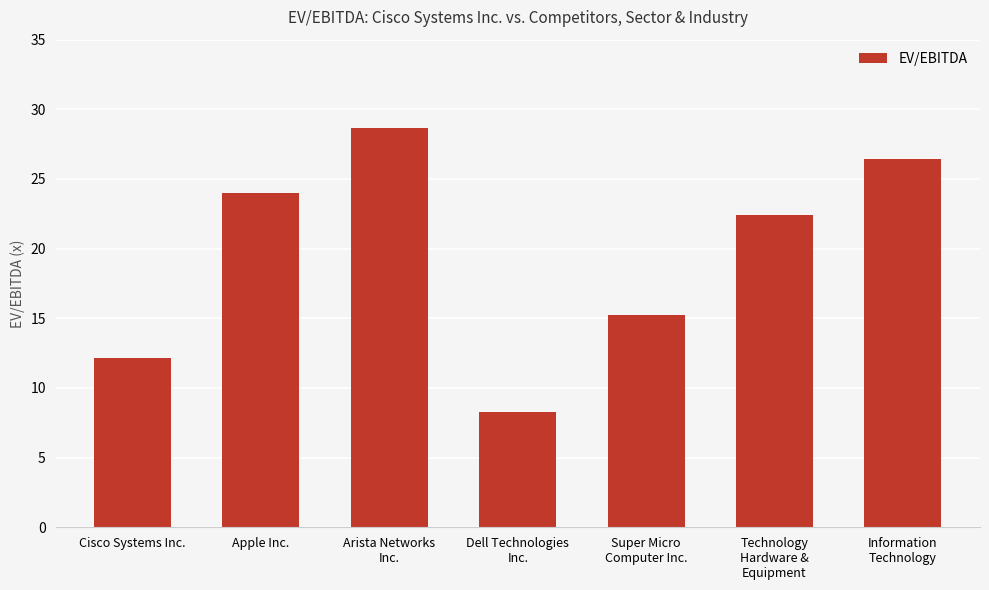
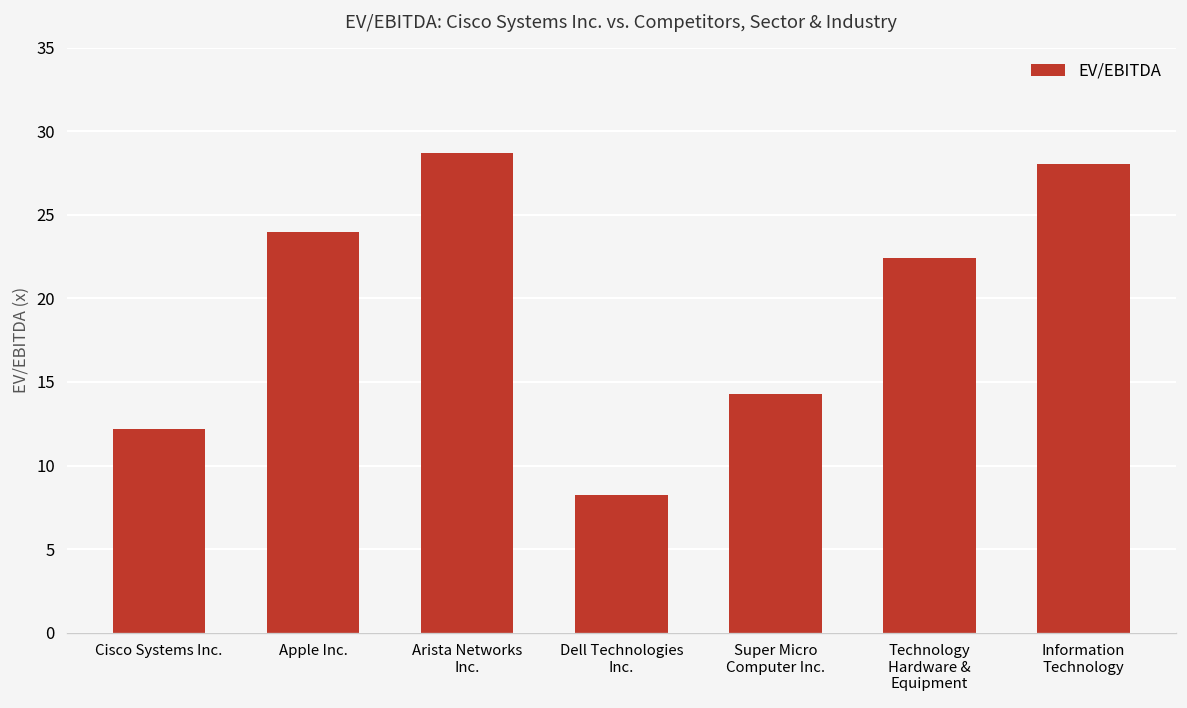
  {
    "Cisco Systems Inc.": 12.2,
    "Apple Inc.": 24.0,
    "Arista Networks Inc.": 28.7,
    "Dell Technologies Inc.": 8.3,
-   "Super Micro Computer Inc.": 15.2,
+   "Super Micro Computer Inc.": 14.3,
    "Technology Hardware & Equipment": 22.4,
-   "Information Technology": 26.4
+   "Information Technology": 28.0
  }
